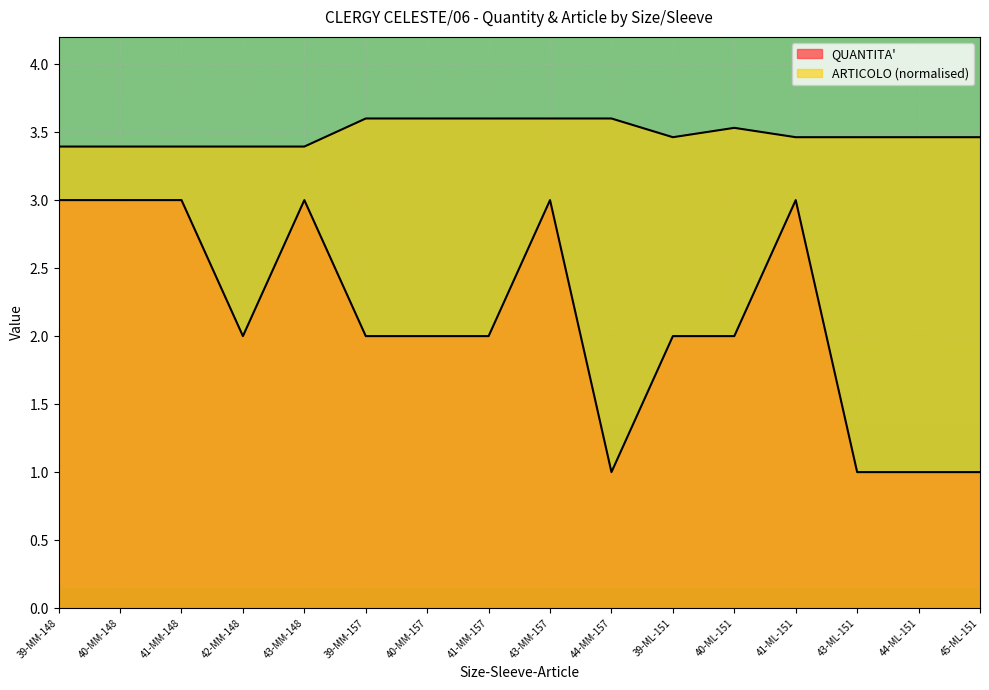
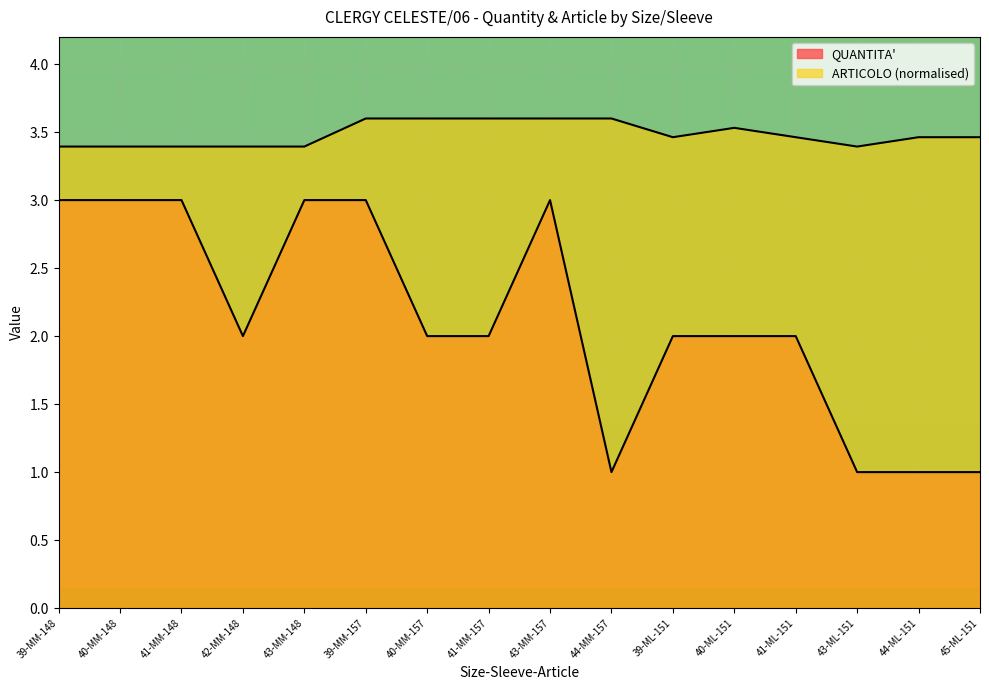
  {
    "QUANTITA'": {
      "39-MM-148": 3,
      "40-MM-148": 3,
      "41-MM-148": 3,
      "42-MM-148": 2,
      "43-MM-148": 3,
-     "39-MM-157": 2,
+     "39-MM-157": 3,
      "40-MM-157": 2,
      "41-MM-157": 2,
      "43-MM-157": 3,
      "44-MM-157": 1,
      "39-ML-151": 2,
      "40-ML-151": 2,
-     "41-ML-151": 3,
+     "41-ML-151": 2,
      "43-ML-151": 1,
      "44-ML-151": 1,
      "45-ML-151": 1
    },
    "ARTICOLO (normalised)": {
      "39-MM-148": 3.39,
      "40-MM-148": 3.39,
      "41-MM-148": 3.39,
      "42-MM-148": 3.39,
      "43-MM-148": 3.39,
      "39-MM-157": 3.60,
      "40-MM-157": 3.60,
      "41-MM-157": 3.60,
      "43-MM-157": 3.60,
      "44-MM-157": 3.60,
      "39-ML-151": 3.46,
      "40-ML-151": 3.53,
      "41-ML-151": 3.46,
-     "43-ML-151": 3.46,
+     "43-ML-151": 3.39,
      "44-ML-151": 3.46,
      "45-ML-151": 3.46
    }
  }
